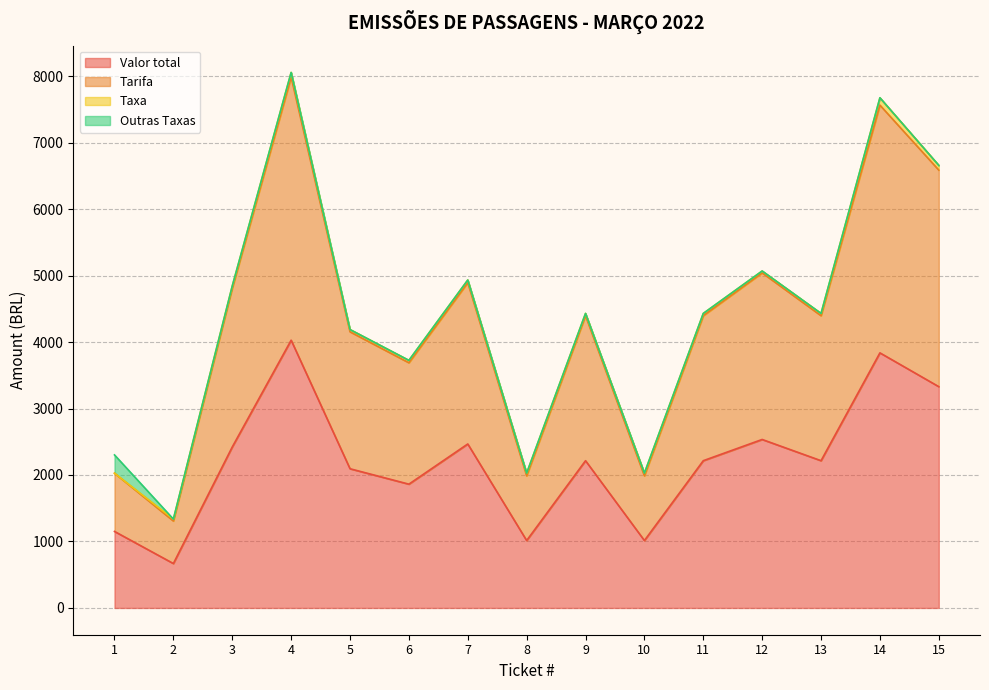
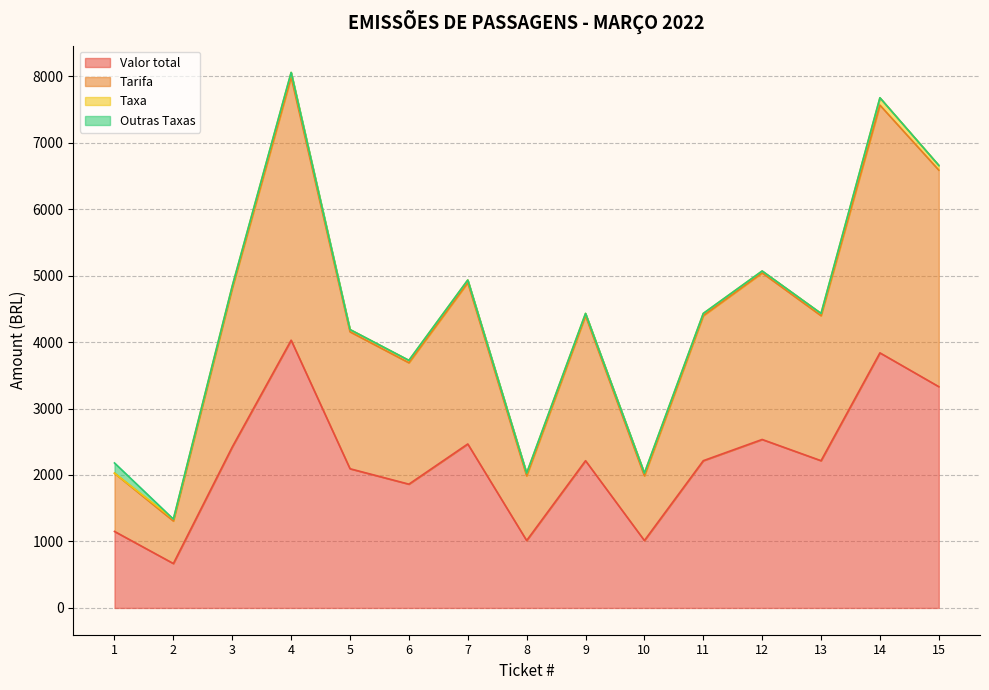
  {
    "Outras Taxas": {
-     "1": 300
+     "1": 200
    }
  }
